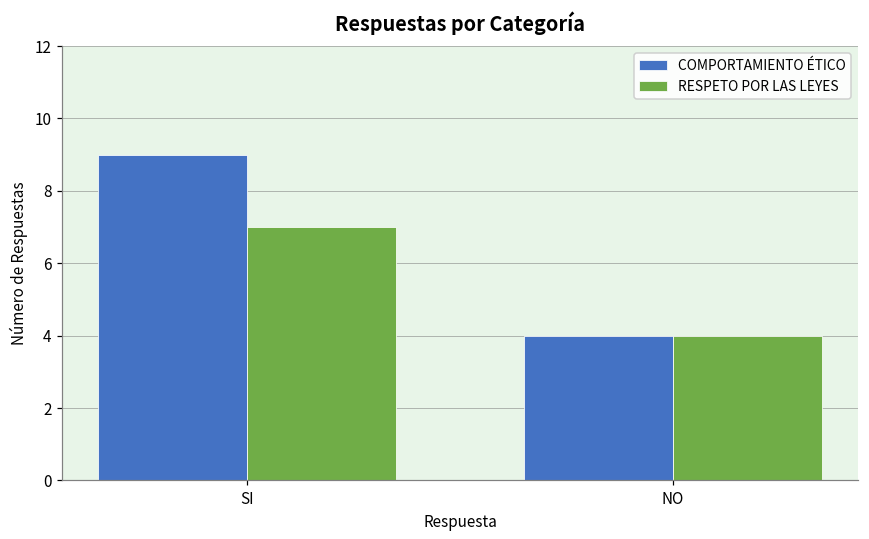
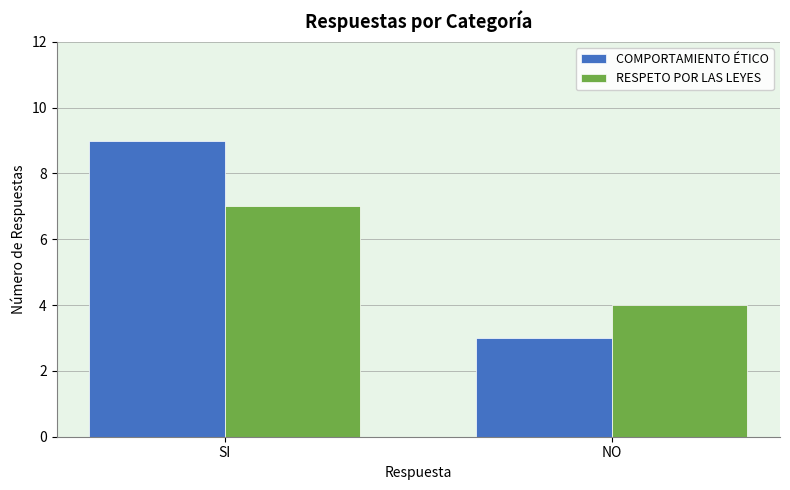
  {
    "COMPORTAMIENTO ÉTICO": {
      "SI": 9,
-     "NO": 4
+     "NO": 3
    },
    "RESPETO POR LAS LEYES": {
      "SI": 7,
      "NO": 4
    }
  }
